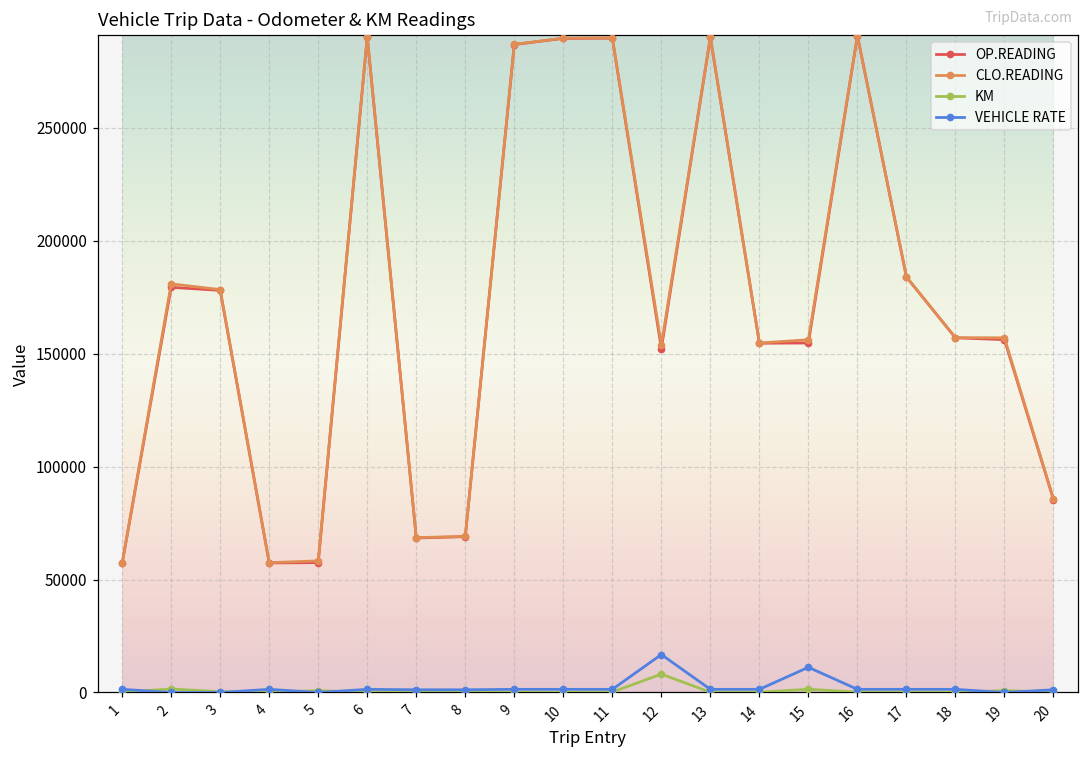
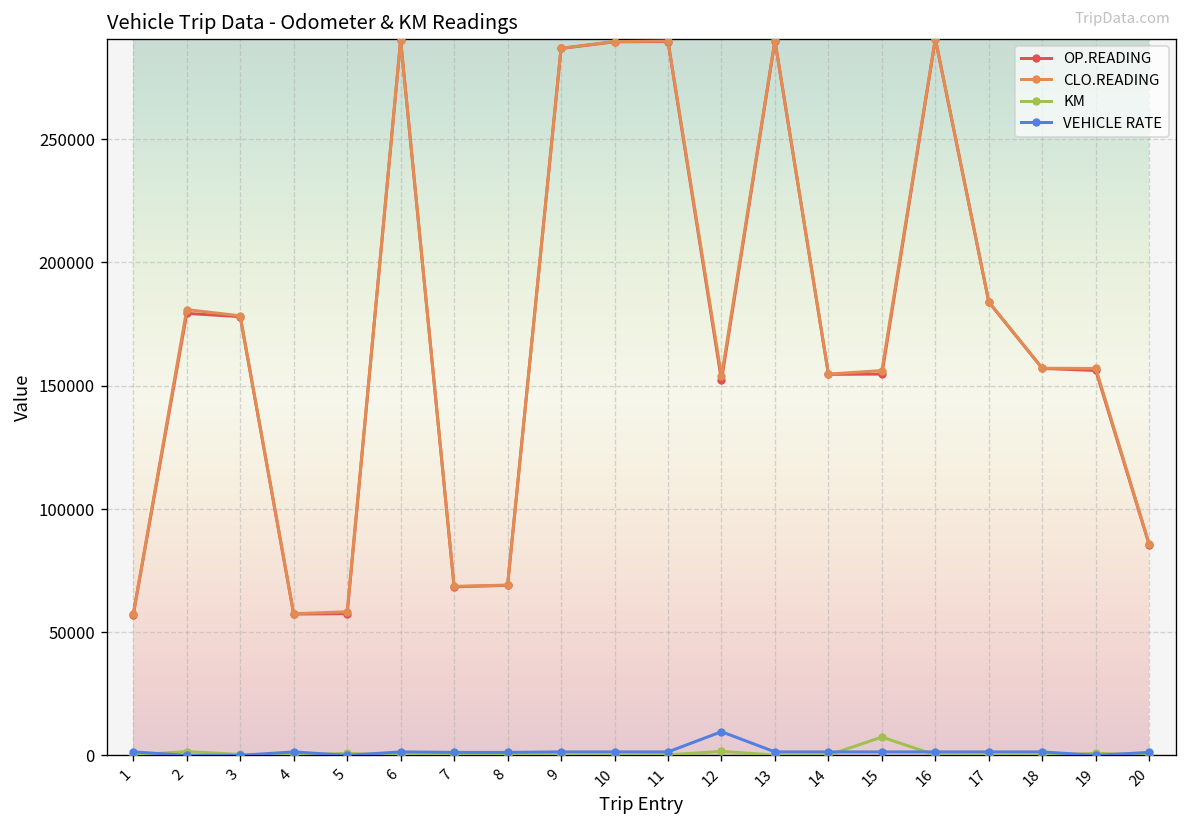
  {
    "KM": {
      "1": 0,
      "2": 2000,
      "9": 0,
      "10": 0,
-     "12": 8000,
+     "12": 2000,
      "13": 0,
      "14": 0,
-     "15": 1000,
+     "15": 7000,
      "17": 0,
      "18": 0
    },
    "VEHICLE RATE": {
      "1": 1000,
      "2": 0,
      "9": 1000,
      "10": 1000,
-     "12": 17000,
+     "12": 10000,
      "13": 1000,
      "14": 1000,
-     "15": 11000,
+     "15": 1000,
      "17": 1000,
      "18": 1000
    }
  }
